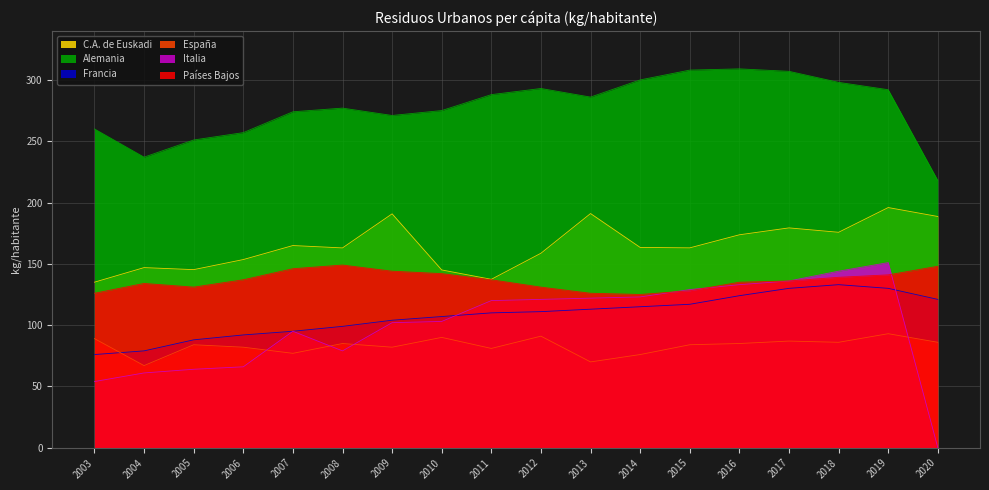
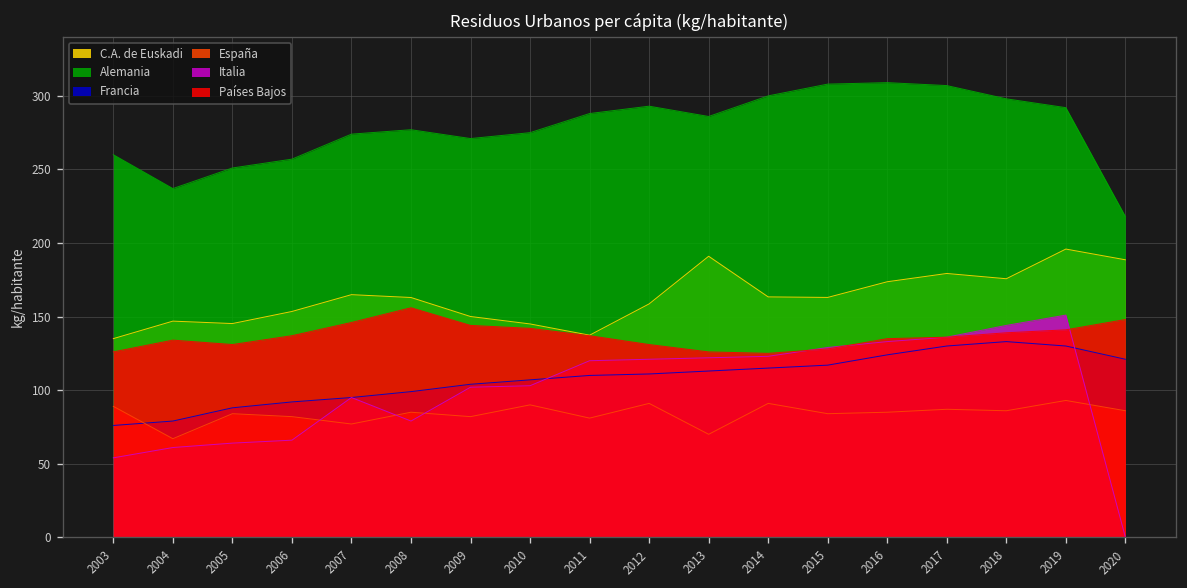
  {
    "C.A. de Euskadi": {
      "2003": 135,
      "2004": 147,
      "2005": 145,
      "2006": 153,
      "2007": 165,
      "2008": 163,
-     "2009": 191,
+     "2009": 150,
      "2010": 145,
      "2012": 159,
      "2013": 191,
      "2014": 163,
      "2015": 163,
      "2016": 174,
      "2017": 179,
      "2018": 176,
      "2019": 196,
      "2020": 189
    },
    "Alemania": {
      "2003": 260,
      "2004": 237,
      "2005": 251,
      "2006": 257,
      "2007": 274,
      "2008": 277,
      "2009": 271,
      "2010": 275,
      "2011": 288,
      "2012": 293,
      "2013": 286,
      "2014": 300,
      "2015": 308,
      "2016": 309,
      "2017": 307,
      "2018": 298,
      "2019": 292,
      "2020": 218
    },
    "Francia": {
      "2003": 76,
      "2004": 79,
      "2005": 88,
      "2006": 92,
      "2008": 99,
      "2010": 107,
      "2011": 110,
      "2012": 111,
      "2013": 113,
      "2014": 115,
      "2015": 117,
      "2016": 124,
      "2017": 130,
      "2018": 133,
      "2019": 130,
      "2020": 121
    },
    "España": {
      "2003": 89,
      "2004": 67,
      "2005": 84,
      "2006": 82,
      "2007": 77,
      "2008": 85,
      "2009": 82,
      "2010": 90,
      "2011": 81,
      "2012": 91,
      "2013": 70,
-     "2014": 76,
+     "2014": 91,
      "2015": 84,
      "2016": 85,
      "2017": 87,
      "2018": 86,
      "2019": 93,
      "2020": 86
    },
    "Italia": {
      "2003": 54,
      "2004": 61,
      "2005": 64,
      "2006": 66,
      "2008": 79,
      "2010": 103,
      "2011": 120,
      "2012": 121,
      "2013": 122,
      "2018": 144,
      "2019": 151,
      "2020": 0
    },
    "Países Bajos": {
      "2003": 126,
      "2004": 134,
      "2005": 131,
      "2006": 137,
      "2007": 146,
-     "2008": 149,
+     "2008": 156,
      "2009": 144,
      "2010": 142,
      "2012": 131,
      "2013": 126,
      "2018": 139,
      "2019": 141,
      "2020": 148
    }
  }
